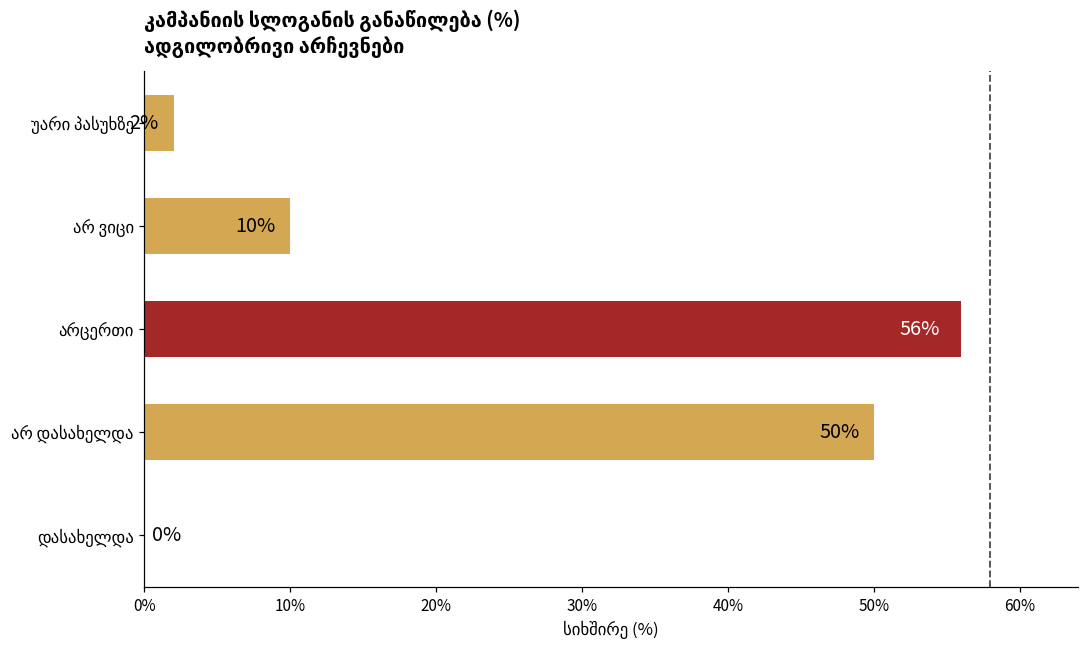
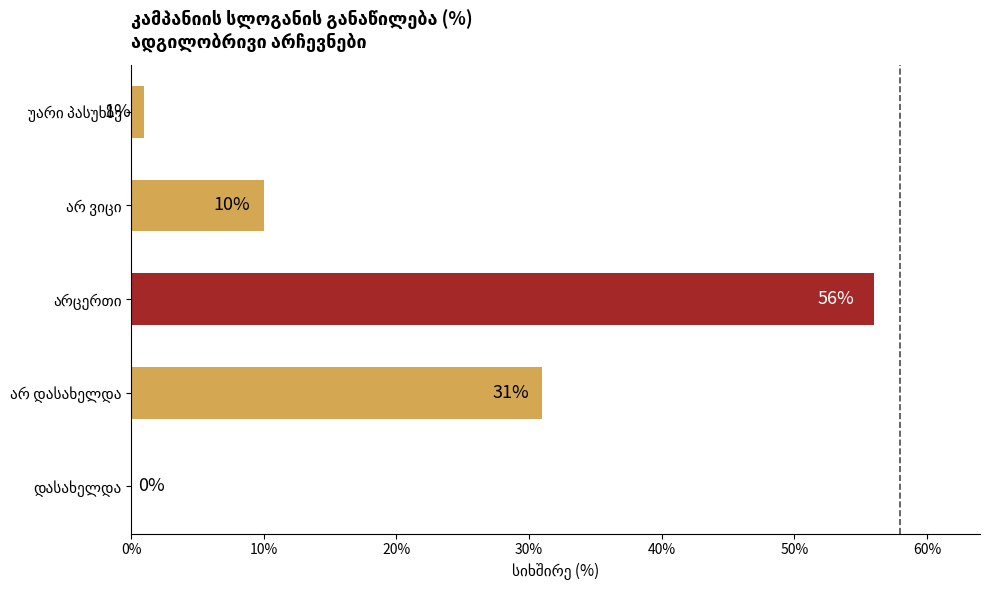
  {
-   "უარი პასუხზე": "2%",
+   "უარი პასუხზე": "1%",
    "არ ვიცი": "10%",
    "არცერთი": "56%",
-   "არ დასახელდა": "50%",
+   "არ დასახელდა": "31%",
    "დასახელდა": "0%"
  }
